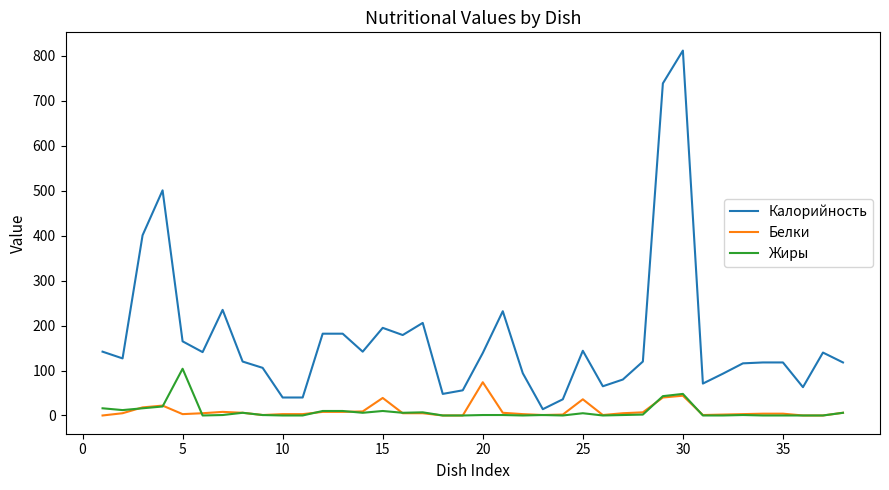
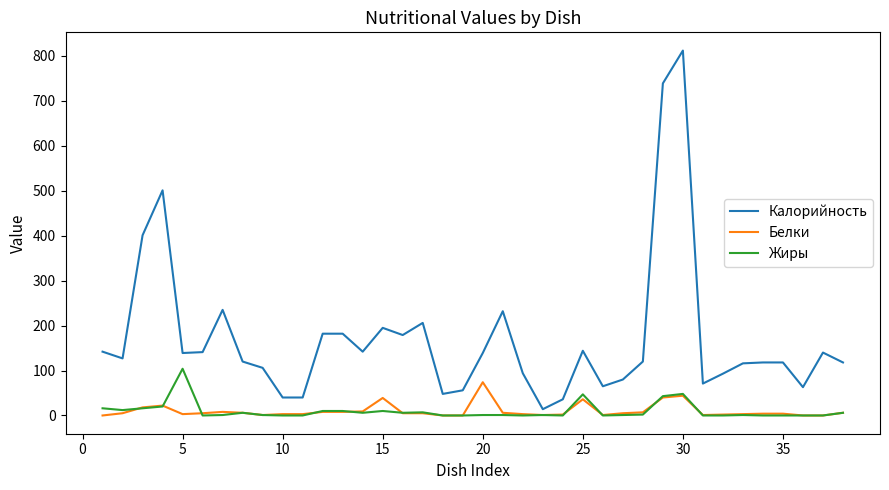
  {
    "Калорийность": {
-     "5": 170,
+     "5": 140,
      "10": 40,
      "15": 200,
      "20": 140,
      "25": 140,
      "30": 810,
      "35": 120
    },
    "Белки": {
      "5": 0,
      "15": 40,
      "20": 70,
      "25": 40
    },
    "Жиры": {
      "5": 100,
      "15": 10,
      "20": 0,
-     "25": 10
+     "25": 50
    }
  }
